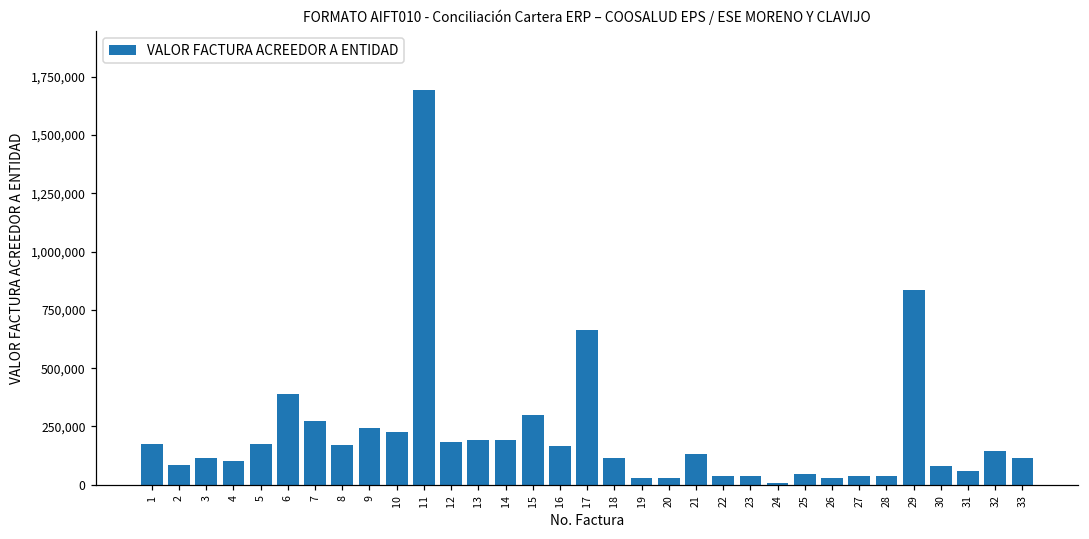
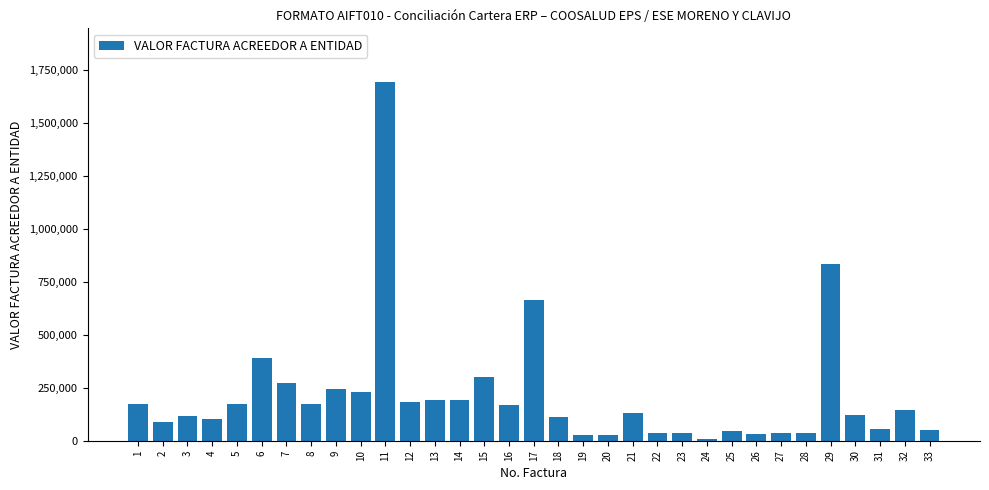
  {
    "1": "170,000",
    "2": "90,000",
    "3": "120,000",
    "4": "100,000",
    "5": "180,000",
    "6": "390,000",
    "7": "270,000",
    "8": "170,000",
    "9": "240,000",
    "10": "230,000",
    "11": "1,690,000",
    "12": "180,000",
    "13": "190,000",
    "14": "190,000",
    "15": "300,000",
    "16": "170,000",
    "17": "660,000",
    "18": "110,000",
    "19": "30,000",
    "20": "30,000",
    "21": "130,000",
    "22": "40,000",
    "23": "40,000",
    "25": "50,000",
    "26": "30,000",
    "27": "40,000",
    "28": "40,000",
    "29": "840,000",
-   "30": "80,000",
+   "30": "120,000",
    "31": "60,000",
    "32": "140,000",
-   "33": "110,000"
+   "33": "50,000"
  }
